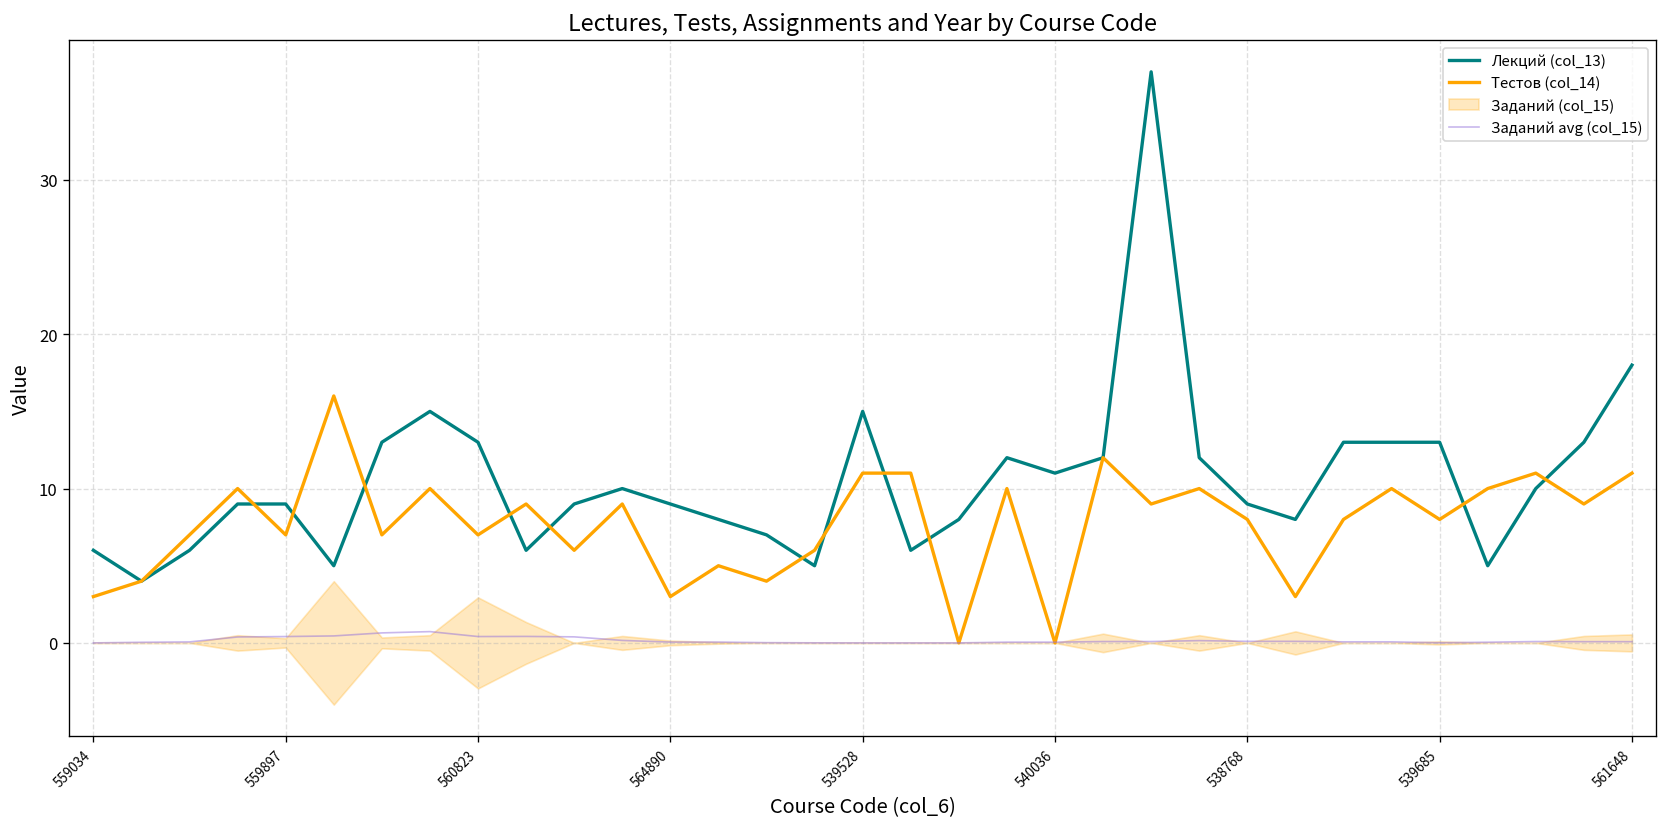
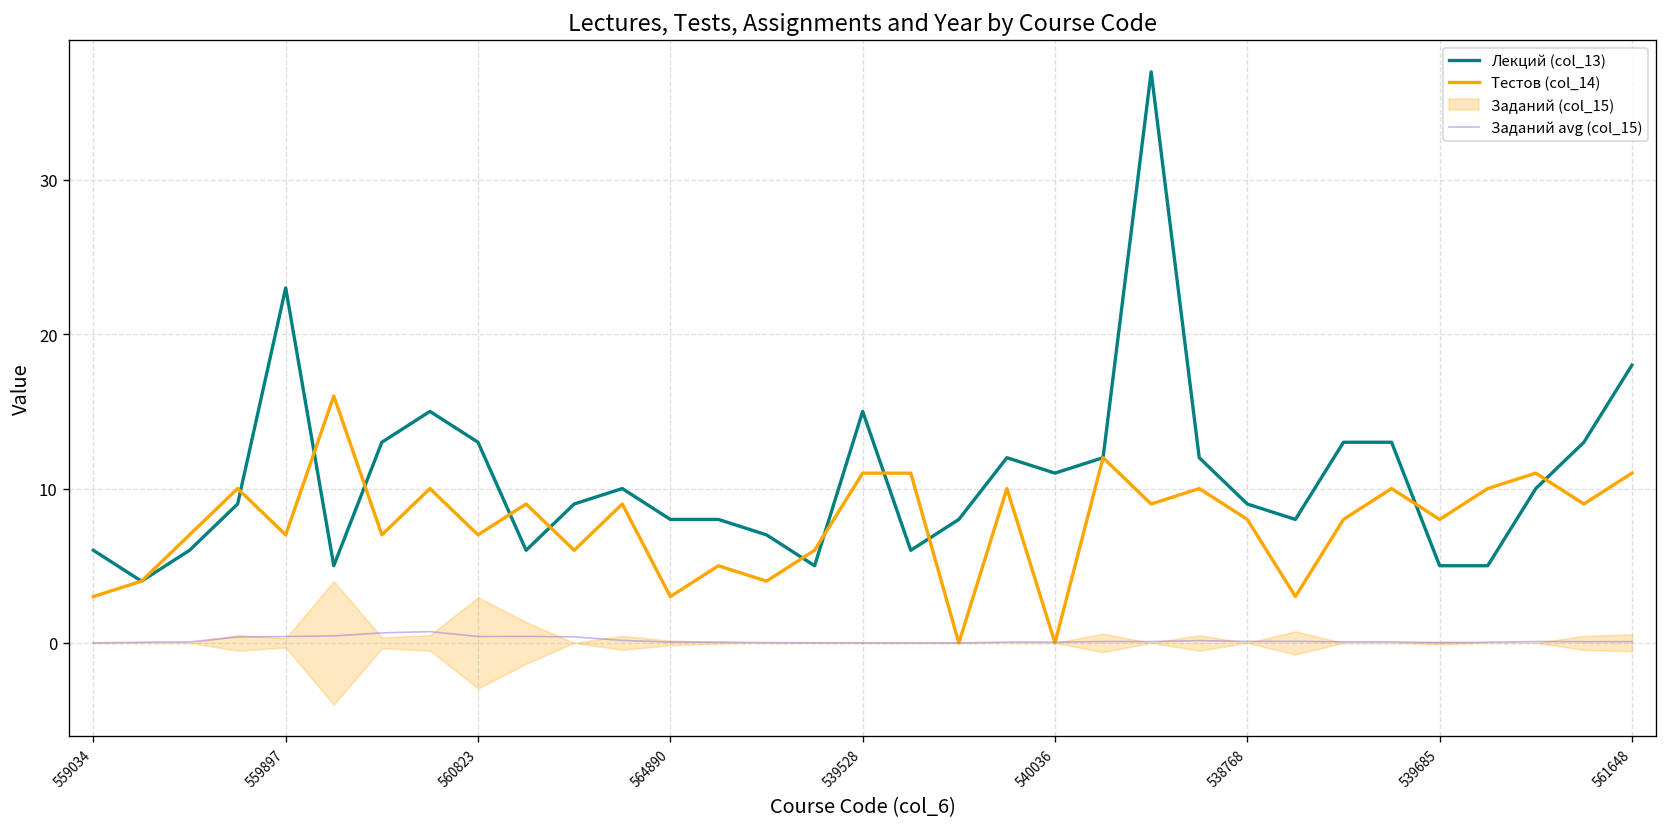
  {
    "Лекций (col_13)": {
      "559034": 6,
-     "559897": 9,
+     "559897": 23,
      "560823": 13,
-     "564890": 9,
+     "564890": 8,
      "539528": 15,
      "540036": 11,
      "538768": 9,
-     "539685": 13,
+     "539685": 5,
      "561648": 18
    },
    "Заданий avg (col_15)": {
      "560823": 0.4,
      "561648": 0
    }
  }
